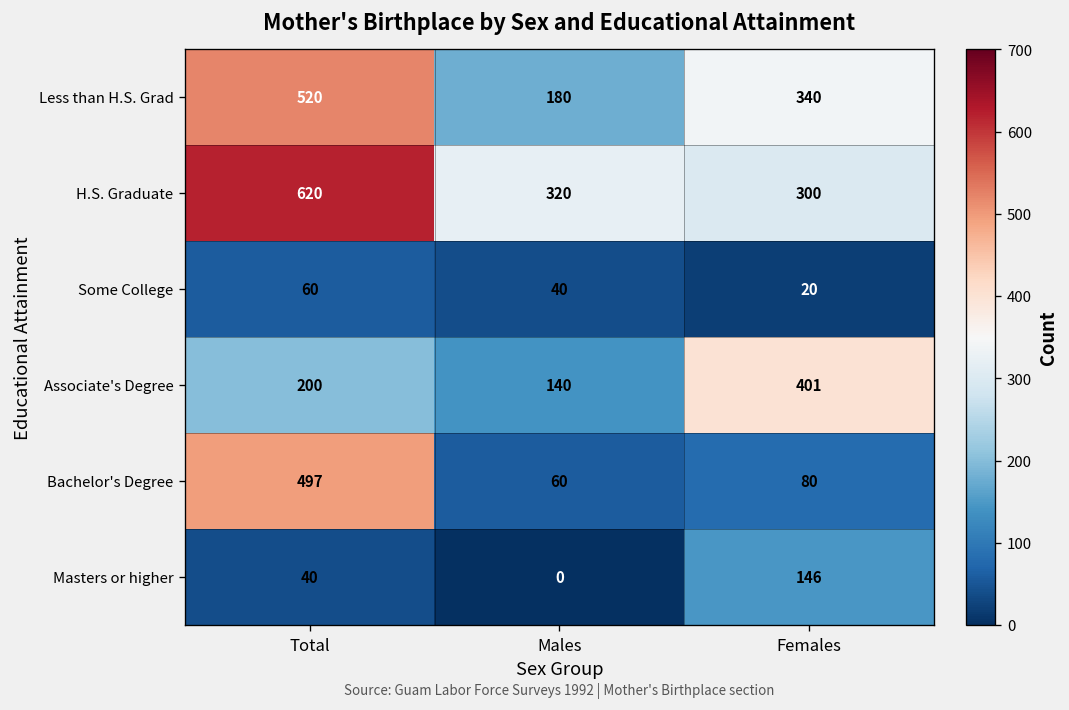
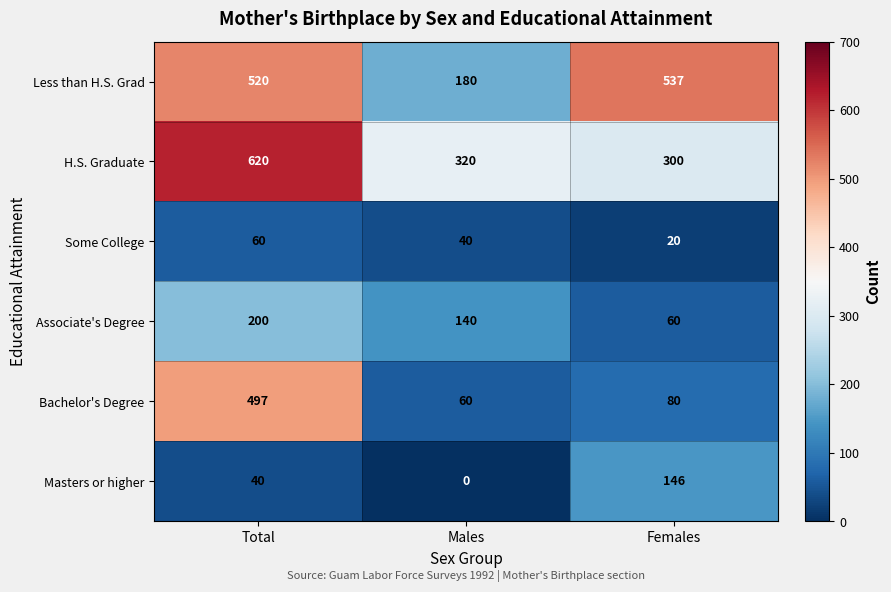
  {
    "Less than H.S. Grad": {
      "Total": 520,
      "Males": 180,
-     "Females": 340
+     "Females": 537
    },
    "H.S. Graduate": {
      "Total": 620,
      "Males": 320,
      "Females": 300
    },
    "Some College": {
      "Total": 60,
      "Males": 40,
      "Females": 20
    },
    "Associate's Degree": {
      "Total": 200,
      "Males": 140,
-     "Females": 401
+     "Females": 60
    },
    "Bachelor's Degree": {
      "Total": 497,
      "Males": 60,
      "Females": 80
    },
    "Masters or higher": {
      "Total": 40,
      "Males": 0,
      "Females": 146
    }
  }
